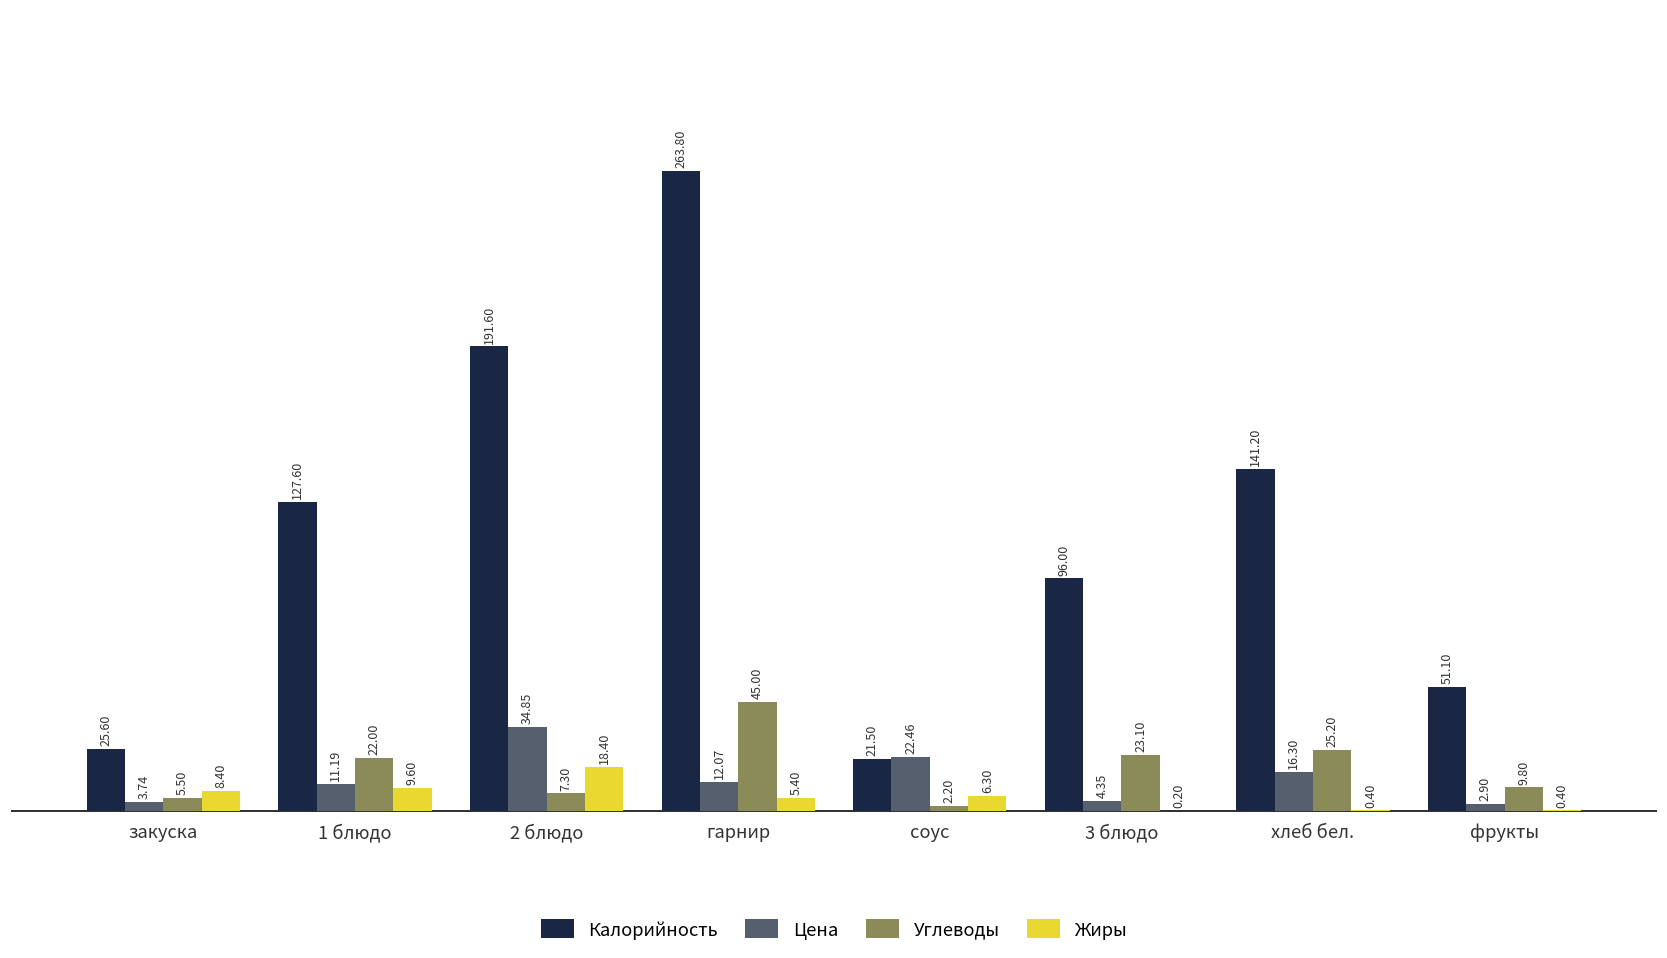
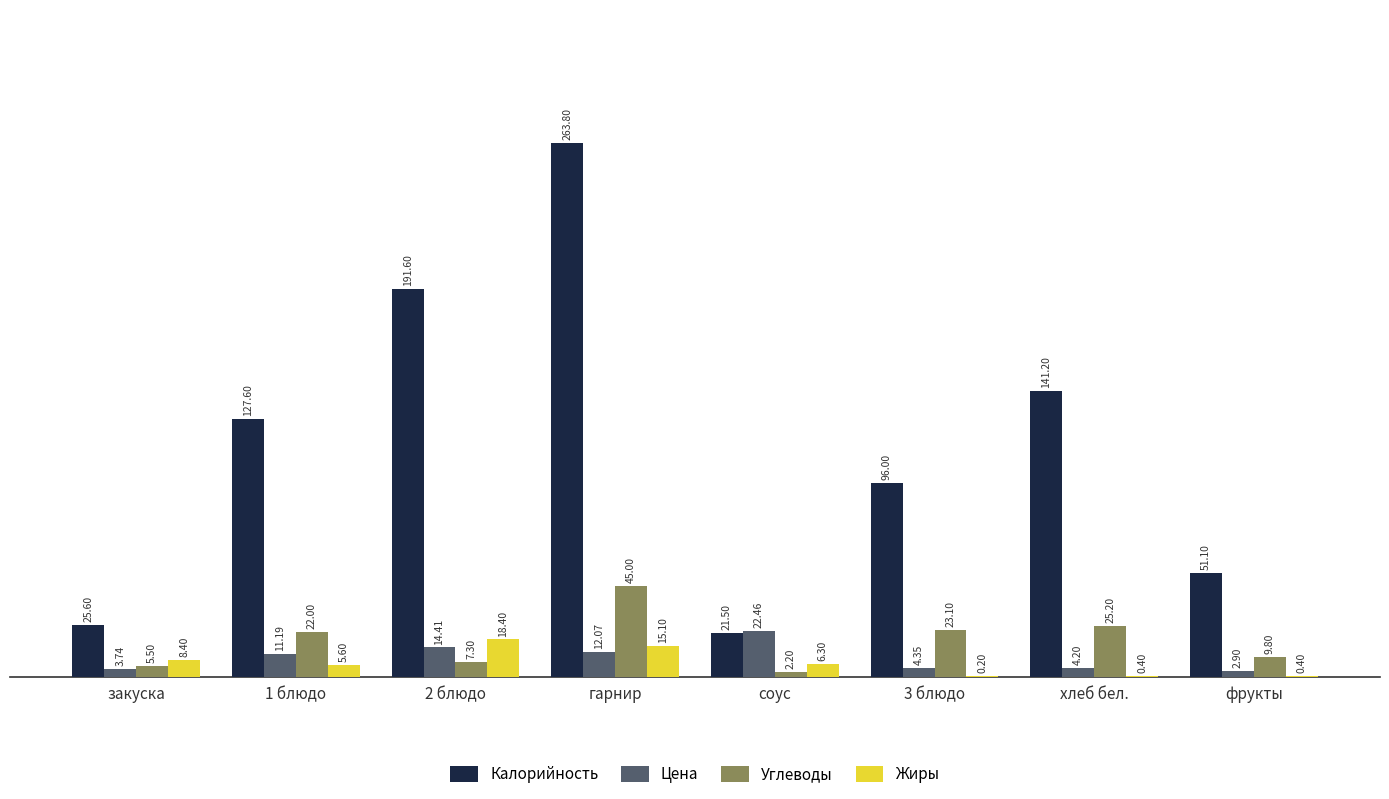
  {
    "Калорийность": {
      "закуска": 25.60,
      "1 блюдо": 127.60,
      "2 блюдо": 191.60,
      "гарнир": 263.80,
      "соус": 21.50,
      "3 блюдо": 96.00,
      "хлеб бел.": 141.20,
      "фрукты": 51.10
    },
    "Цена": {
      "закуска": 3.74,
      "1 блюдо": 11.19,
-     "2 блюдо": 34.85,
+     "2 блюдо": 14.41,
      "гарнир": 12.07,
      "соус": 22.46,
      "3 блюдо": 4.35,
-     "хлеб бел.": 16.30,
+     "хлеб бел.": 4.20,
      "фрукты": 2.90
    },
    "Углеводы": {
      "закуска": 5.50,
      "1 блюдо": 22.00,
      "2 блюдо": 7.30,
      "гарнир": 45.00,
      "соус": 2.20,
      "3 блюдо": 23.10,
      "хлеб бел.": 25.20,
      "фрукты": 9.80
    },
    "Жиры": {
      "закуска": 8.40,
-     "1 блюдо": 9.60,
+     "1 блюдо": 5.60,
      "2 блюдо": 18.40,
-     "гарнир": 5.40,
+     "гарнир": 15.10,
      "соус": 6.30,
      "3 блюдо": 0.20,
      "хлеб бел.": 0.40,
      "фрукты": 0.40
    }
  }
